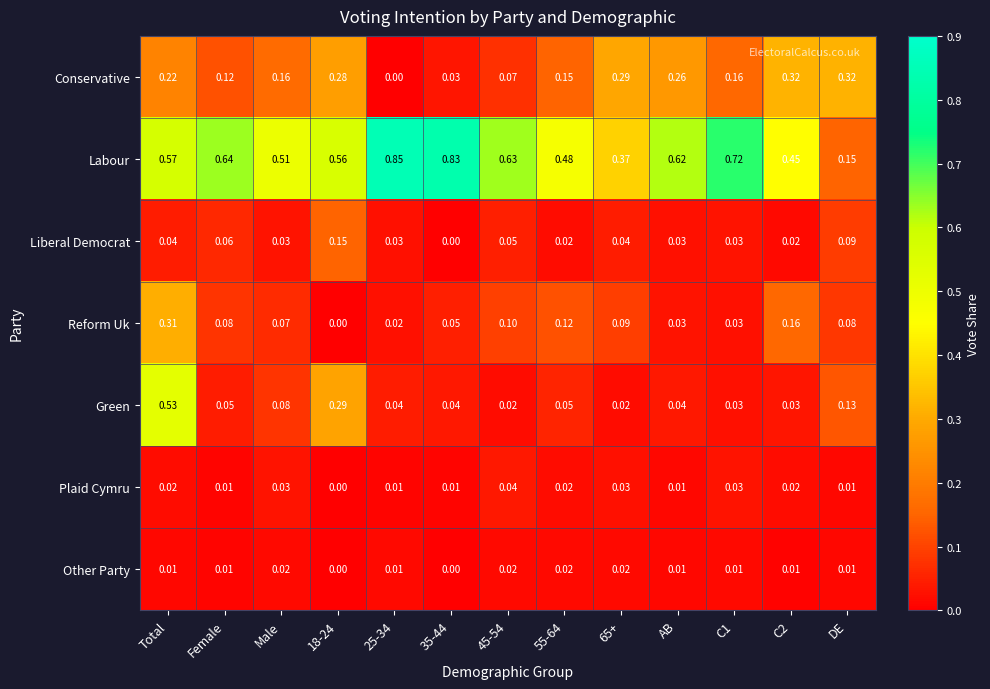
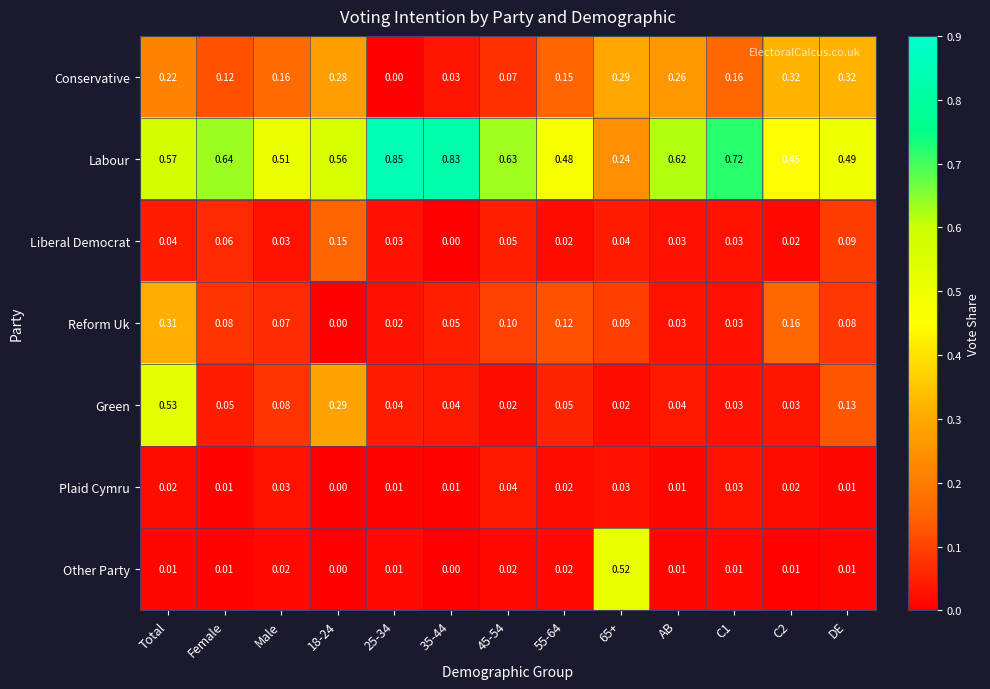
  {
    "Conservative": {
      "Total": 0.22,
      "Female": 0.12,
      "Male": 0.16,
      "18-24": 0.28,
      "25-34": 0.00,
      "35-44": 0.03,
      "45-54": 0.07,
      "55-64": 0.15,
      "65+": 0.29,
      "AB": 0.26,
      "C1": 0.16,
      "DE": 0.32
    },
    "Labour": {
      "Total": 0.57,
      "Female": 0.64,
      "Male": 0.51,
      "18-24": 0.56,
      "25-34": 0.85,
      "35-44": 0.83,
      "45-54": 0.63,
      "55-64": 0.48,
-     "65+": 0.37,
+     "65+": 0.24,
      "AB": 0.62,
      "C1": 0.72,
      "C2": 0.45,
-     "DE": 0.15
+     "DE": 0.49
    },
    "Liberal Democrat": {
      "Total": 0.04,
      "Female": 0.06,
      "Male": 0.03,
      "18-24": 0.15,
      "25-34": 0.03,
      "35-44": 0.00,
      "45-54": 0.05,
      "55-64": 0.02,
      "65+": 0.04,
      "AB": 0.03,
      "C1": 0.03,
      "C2": 0.02,
      "DE": 0.09
    },
    "Reform Uk": {
      "Total": 0.31,
      "Female": 0.08,
      "Male": 0.07,
      "18-24": 0.00,
      "25-34": 0.02,
      "35-44": 0.05,
      "45-54": 0.10,
      "55-64": 0.12,
      "65+": 0.09,
      "AB": 0.03,
      "C1": 0.03,
      "C2": 0.16,
      "DE": 0.08
    },
    "Green": {
      "Total": 0.53,
      "Female": 0.05,
      "Male": 0.08,
      "18-24": 0.29,
      "25-34": 0.04,
      "35-44": 0.04,
      "45-54": 0.02,
      "55-64": 0.05,
      "65+": 0.02,
      "AB": 0.04,
      "C1": 0.03,
      "C2": 0.03,
      "DE": 0.13
    },
    "Plaid Cymru": {
      "Total": 0.02,
      "Female": 0.01,
      "Male": 0.03,
      "18-24": 0.00,
      "25-34": 0.01,
      "35-44": 0.01,
      "45-54": 0.04,
      "55-64": 0.02,
      "65+": 0.03,
      "AB": 0.01,
      "C1": 0.03,
      "C2": 0.02,
      "DE": 0.01
    },
    "Other Party": {
      "Total": 0.01,
      "Female": 0.01,
      "Male": 0.02,
      "18-24": 0.00,
      "25-34": 0.01,
      "35-44": 0.00,
      "45-54": 0.02,
      "55-64": 0.02,
-     "65+": 0.02,
+     "65+": 0.52,
      "AB": 0.01,
      "C1": 0.01,
      "C2": 0.01,
      "DE": 0.01
    }
  }
